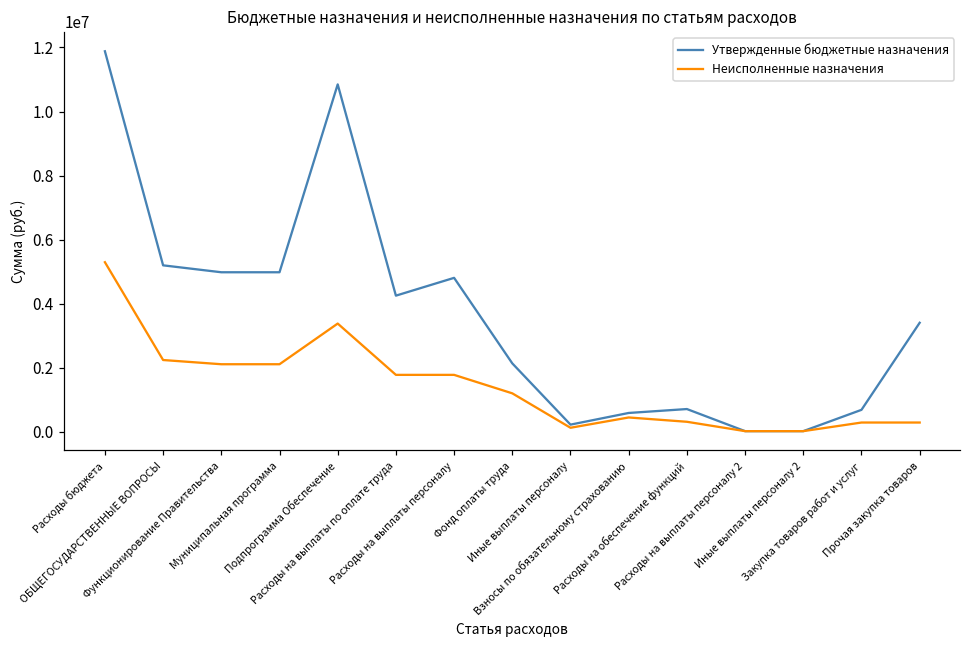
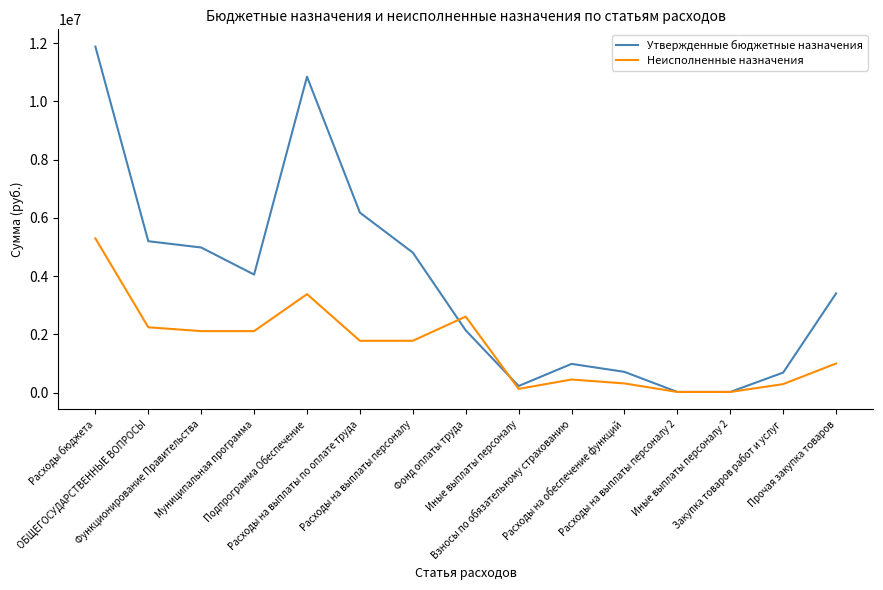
  {
    "Утвержденные бюджетные назначения": {
      "Расходы бюджета": 11900000,
      "ОБЩЕГОСУДАРСТВЕННЫЕ ВОПРОСЫ": 5200000,
      "Функционирование Правительства": 5000000,
-     "Муниципальная программа": 5000000,
+     "Муниципальная программа": 4100000,
      "Подпрограмма Обеспечение": 10800000,
-     "Расходы на выплаты по оплате труда": 4300000,
+     "Расходы на выплаты по оплате труда": 6200000,
      "Расходы на выплаты персоналу": 4800000,
      "Фонд оплаты труда": 2100000,
      "Иные выплаты персоналу": 200000,
-     "Взносы по обязательному страхованию": 600000,
+     "Взносы по обязательному страхованию": 1000000,
      "Расходы на обеспечение функций": 700000,
      "Закупка товаров работ и услуг": 700000,
      "Прочая закупка товаров": 3400000
    },
    "Неисполненные назначения": {
      "Расходы бюджета": 5300000,
      "ОБЩЕГОСУДАРСТВЕННЫЕ ВОПРОСЫ": 2200000,
      "Функционирование Правительства": 2100000,
      "Муниципальная программа": 2100000,
      "Подпрограмма Обеспечение": 3400000,
      "Расходы на выплаты по оплате труда": 1800000,
      "Расходы на выплаты персоналу": 1800000,
-     "Фонд оплаты труда": 1200000,
+     "Фонд оплаты труда": 2600000,
      "Иные выплаты персоналу": 100000,
      "Взносы по обязательному страхованию": 400000,
      "Расходы на обеспечение функций": 300000,
      "Закупка товаров работ и услуг": 300000,
-     "Прочая закупка товаров": 300000
+     "Прочая закупка товаров": 1000000
    }
  }
